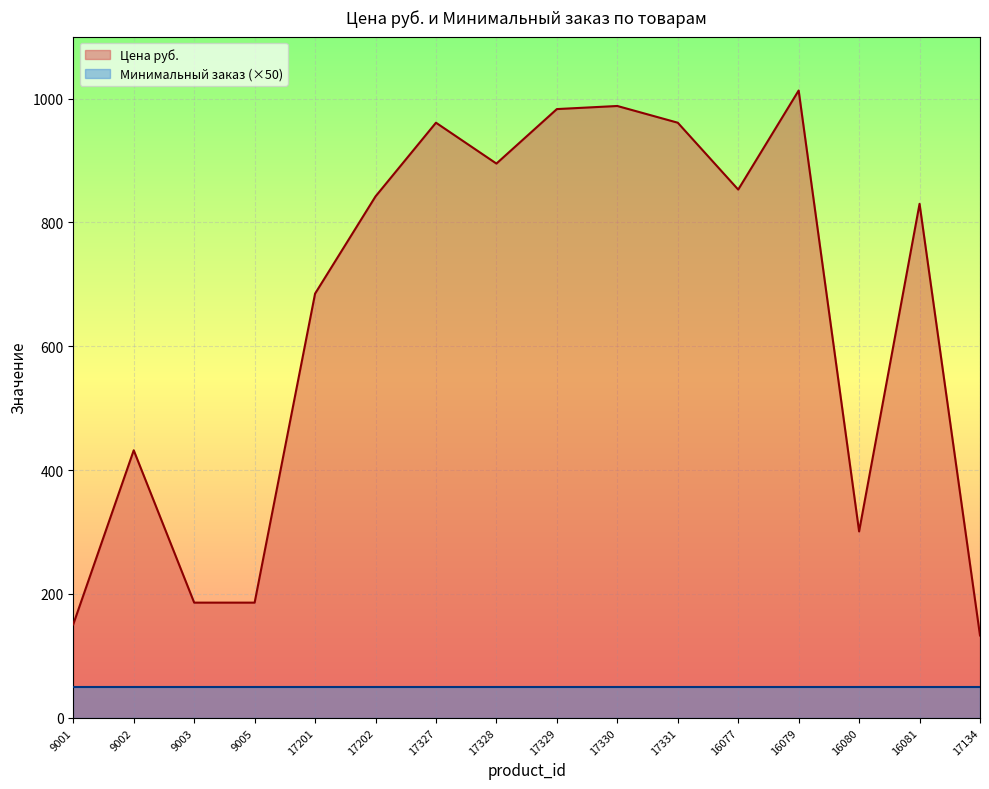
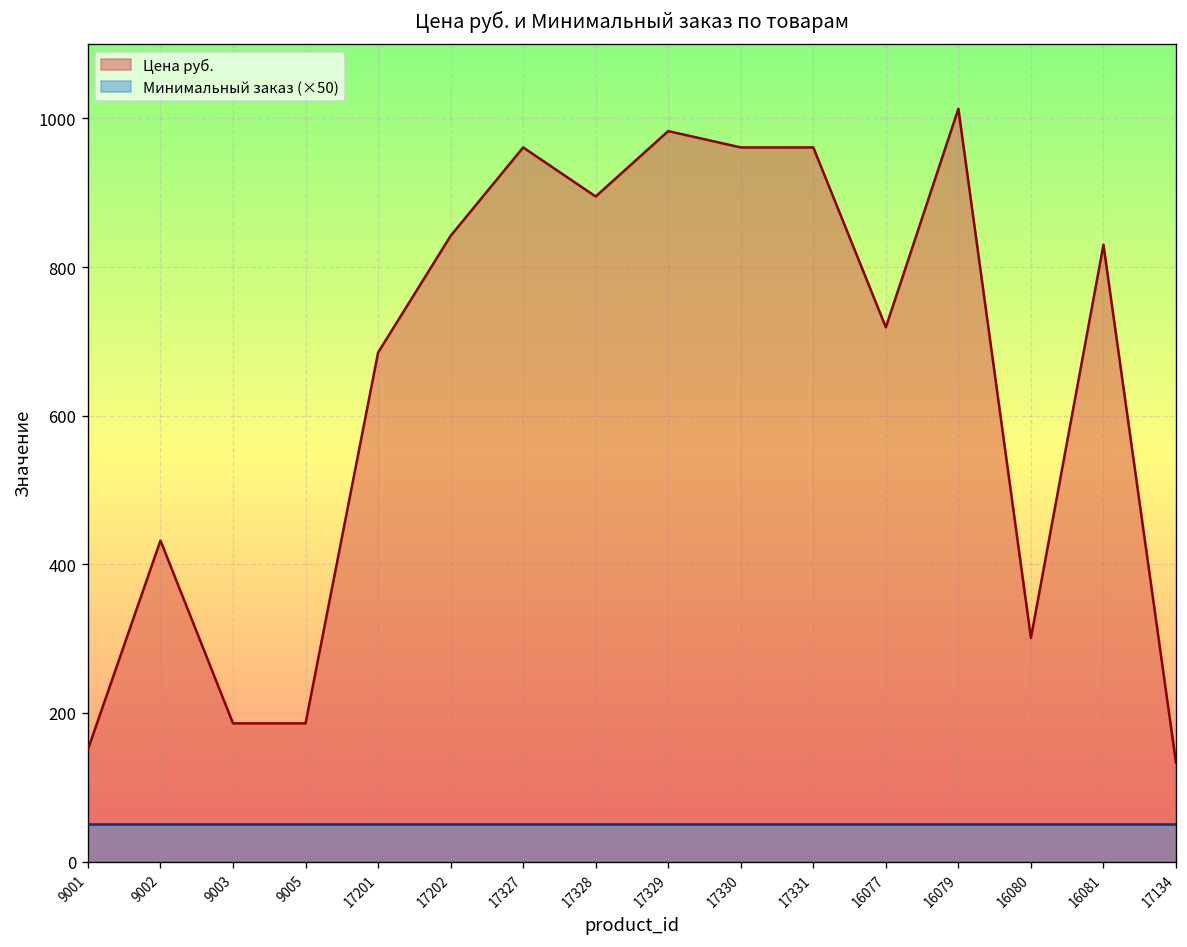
  {
    "Цена руб.": {
      "9001": 150,
      "9002": 430,
      "9003": 190,
      "9005": 190,
      "17201": 690,
      "17202": 840,
      "17327": 960,
      "17328": 900,
      "17329": 980,
-     "17330": 990,
+     "17330": 960,
      "17331": 960,
-     "16077": 850,
+     "16077": 720,
      "16079": 1010,
      "16080": 300,
      "16081": 830,
      "17134": 130
    },
    "Минимальный заказ (×50)": {
      "9001": 50,
      "9002": 50,
      "9003": 50,
      "9005": 50,
      "17201": 50,
      "17202": 50,
      "17327": 50,
      "17328": 50,
      "17329": 50,
      "17330": 50,
      "17331": 50,
      "16077": 50,
      "16079": 50,
      "16080": 50,
      "16081": 50,
      "17134": 50
    }
  }
